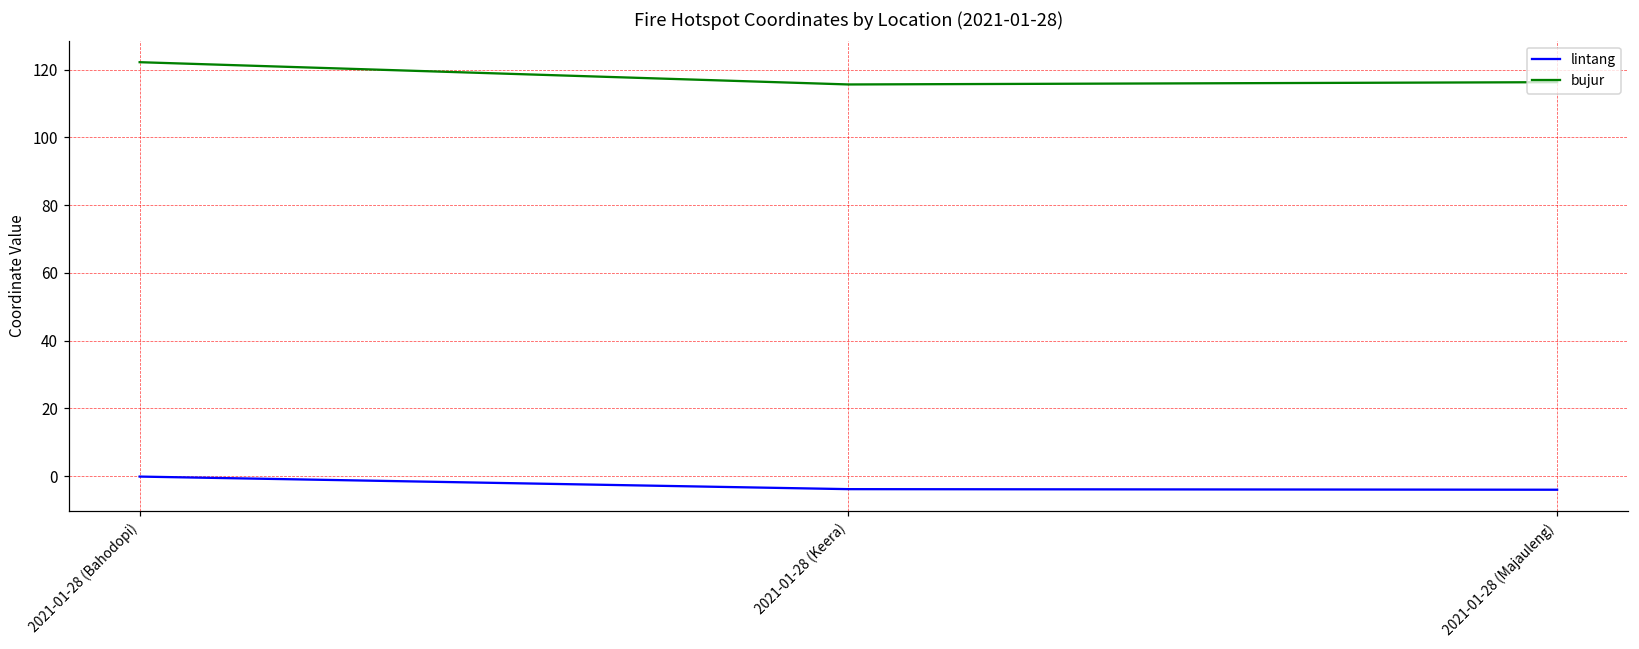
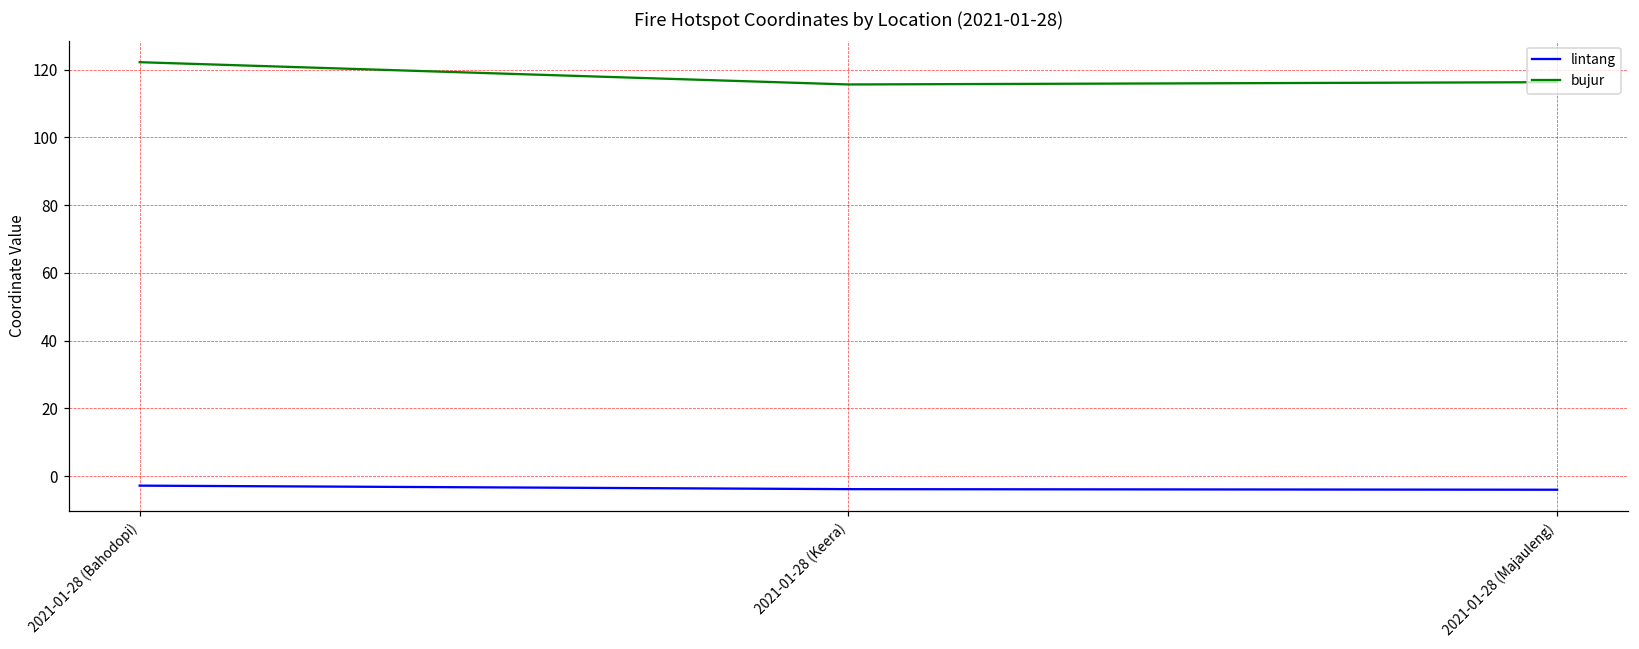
  {
    "lintang": {
-     "2021-01-28 (Bahodopi)": 0,
+     "2021-01-28 (Bahodopi)": -3,
      "2021-01-28 (Keera)": -4,
      "2021-01-28 (Majauleng)": -4
    },
    "bujur": {
      "2021-01-28 (Bahodopi)": 122,
      "2021-01-28 (Keera)": 116
    }
  }
